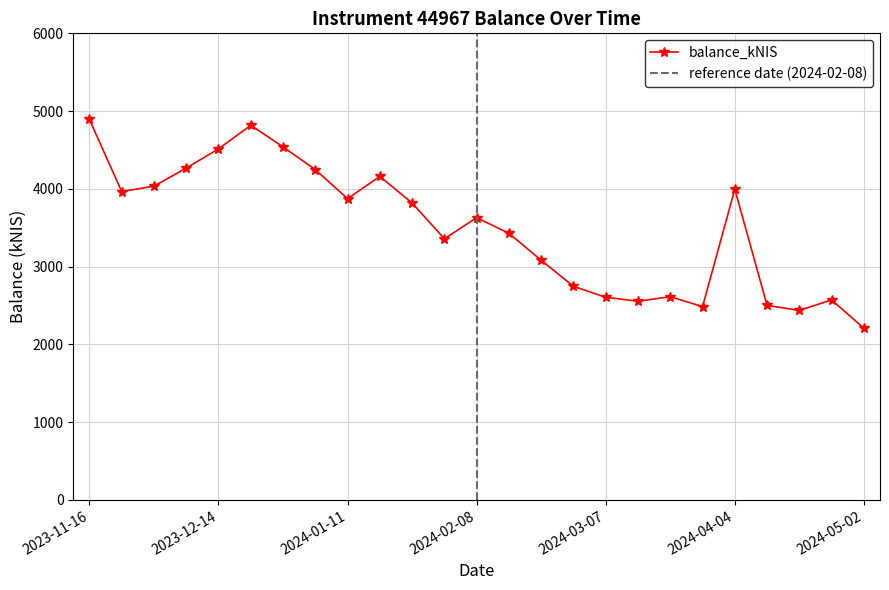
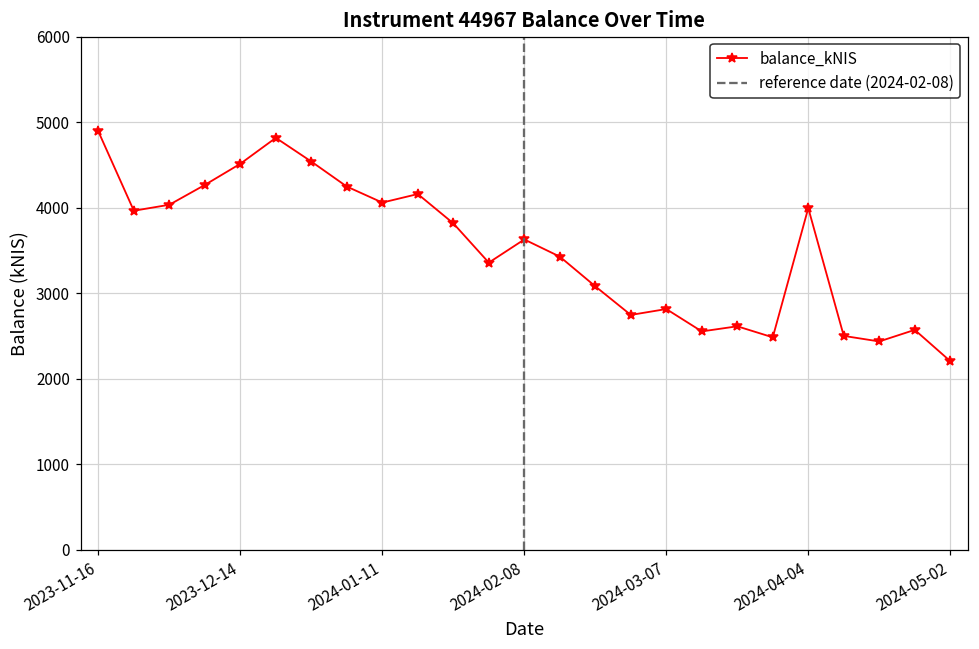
  {
    "2023-11-16": 4900,
    "2023-12-14": 4500,
-   "2024-01-11": 3900,
+   "2024-01-11": 4100,
    "2024-02-08": 3600,
-   "2024-03-07": 2600,
+   "2024-03-07": 2800,
    "2024-04-04": 4000,
    "2024-05-02": 2200
  }
